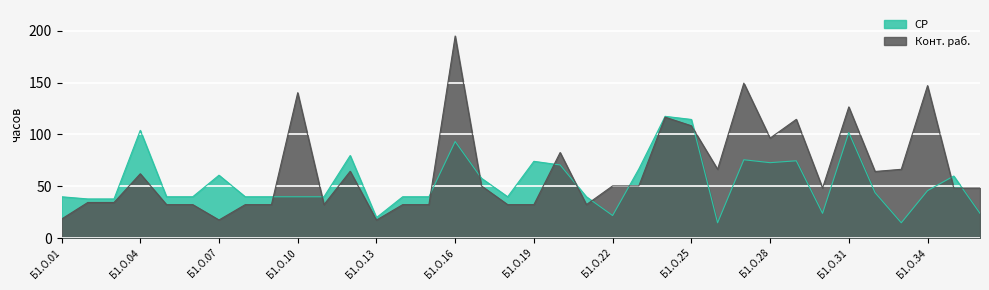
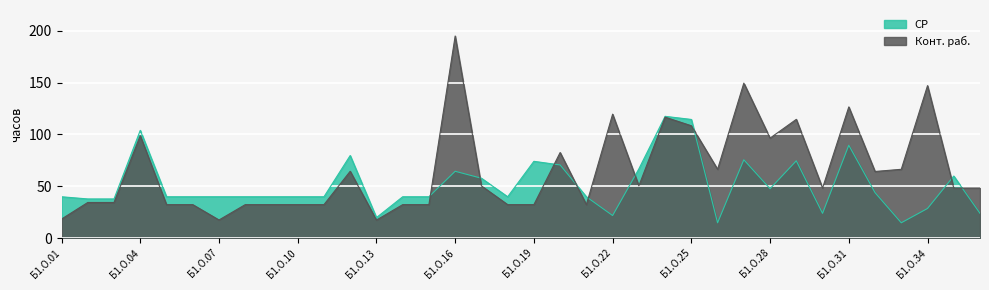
  {
    "СР": {
      "Б1.О.01": 40,
      "Б1.О.04": 104,
-     "Б1.О.07": 61,
+     "Б1.О.07": 40,
      "Б1.О.10": 40,
-     "Б1.О.16": 93,
+     "Б1.О.16": 64,
      "Б1.О.19": 74,
      "Б1.О.22": 22,
      "Б1.О.25": 114,
-     "Б1.О.28": 73,
-     "Б1.О.31": 102,
-     "Б1.О.34": 46
+     "Б1.О.28": 48,
+     "Б1.О.31": 90,
+     "Б1.О.34": 29
    },
    "Конт. раб.": {
      "Б1.О.01": 18,
-     "Б1.О.04": 62,
+     "Б1.О.04": 99,
      "Б1.О.07": 17,
-     "Б1.О.10": 140,
+     "Б1.О.10": 32,
      "Б1.О.16": 195,
      "Б1.О.19": 32,
-     "Б1.О.22": 50,
+     "Б1.О.22": 120,
      "Б1.О.25": 108,
      "Б1.О.28": 96,
      "Б1.О.31": 127,
      "Б1.О.34": 147
    }
  }
